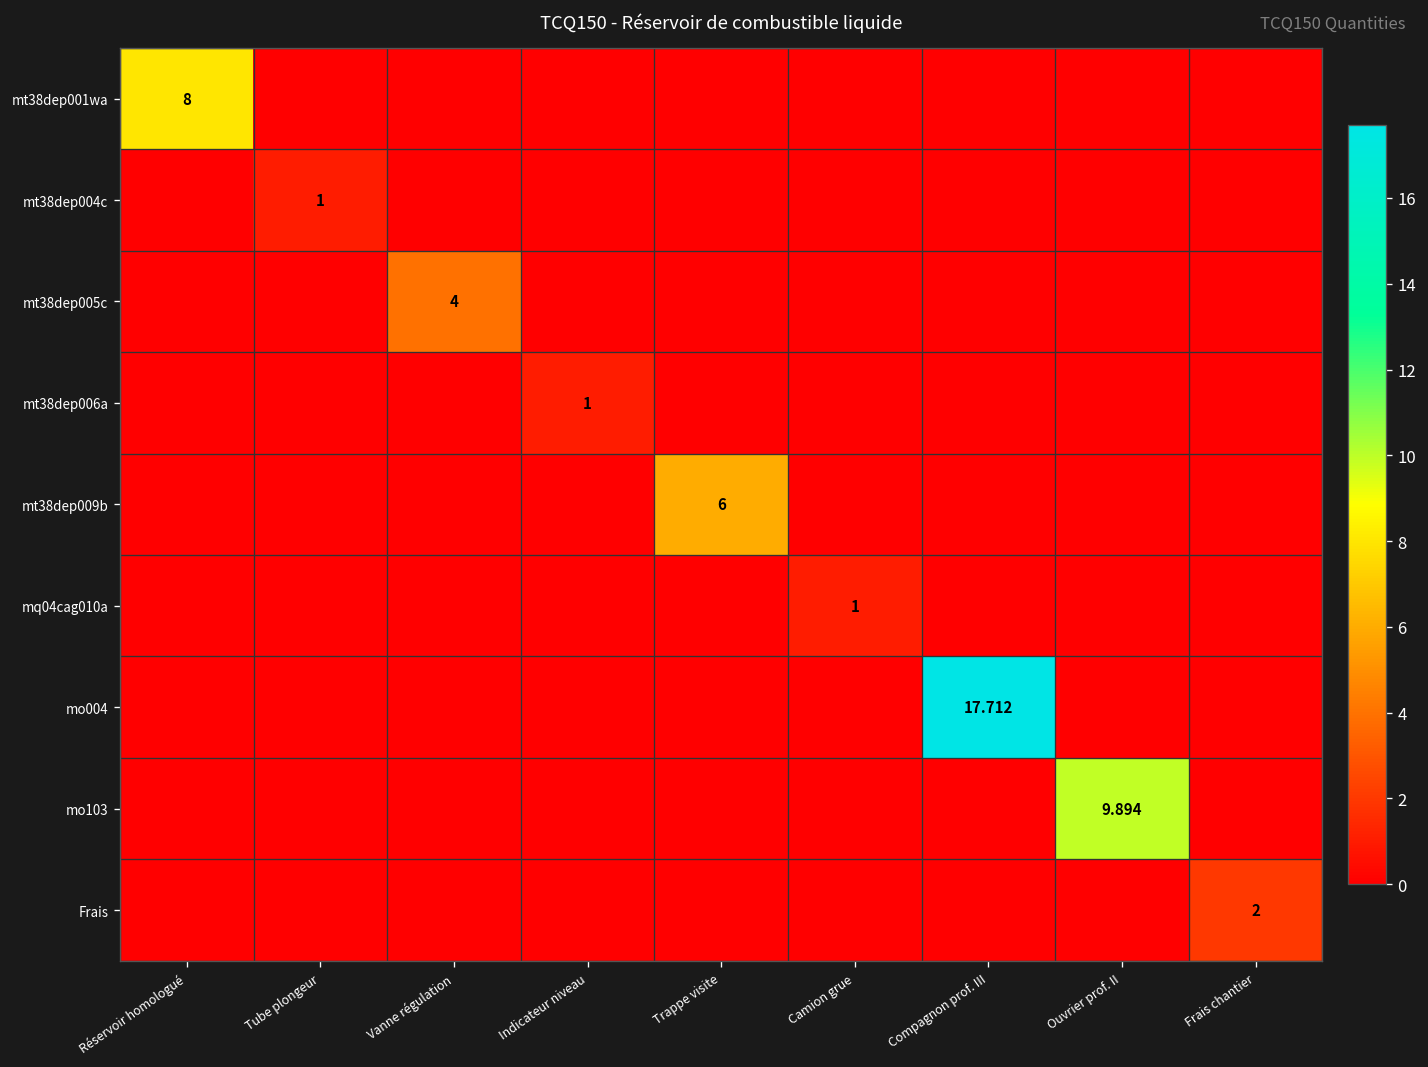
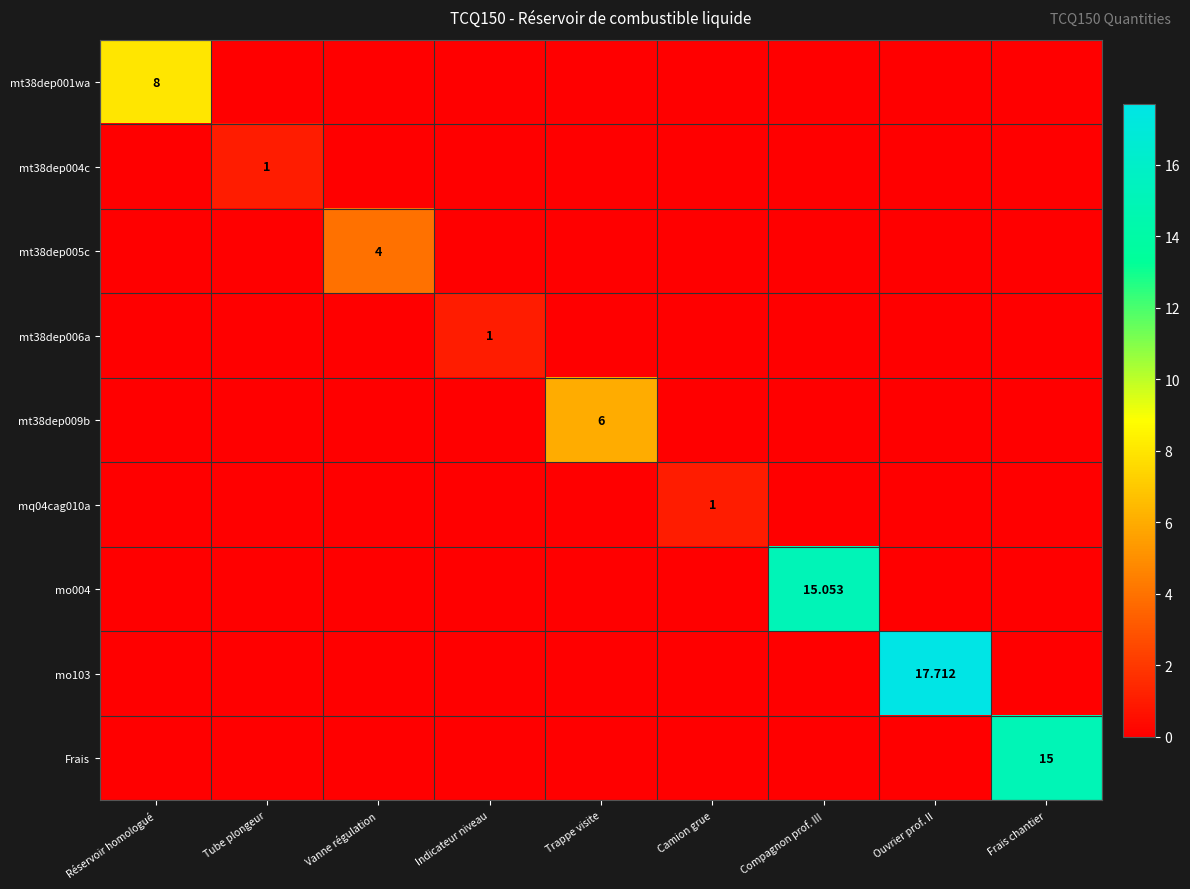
  {
    "mt38dep001wa": {
      "Réservoir homologué": 8
    },
    "mt38dep004c": {
      "Tube plongeur": 1
    },
    "mt38dep005c": {
      "Vanne régulation": 4
    },
    "mt38dep006a": {
      "Indicateur niveau": 1
    },
    "mt38dep009b": {
      "Trappe visite": 6
    },
    "mq04cag010a": {
      "Camion grue": 1
    },
    "mo004": {
-     "Compagnon prof. III": 17.712
+     "Compagnon prof. III": 15.053
    },
    "mo103": {
-     "Ouvrier prof. II": 9.894
+     "Ouvrier prof. II": 17.712
    },
    "Frais": {
-     "Frais chantier": 2
+     "Frais chantier": 15
    }
  }
